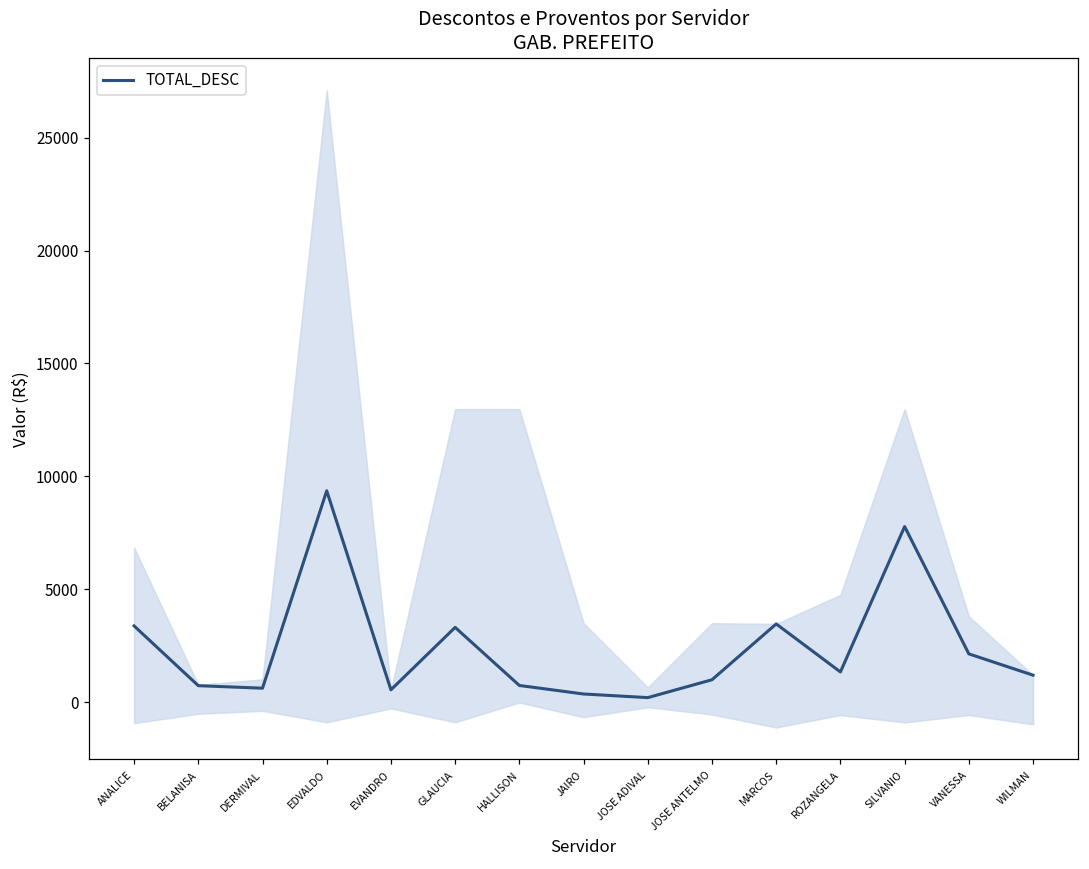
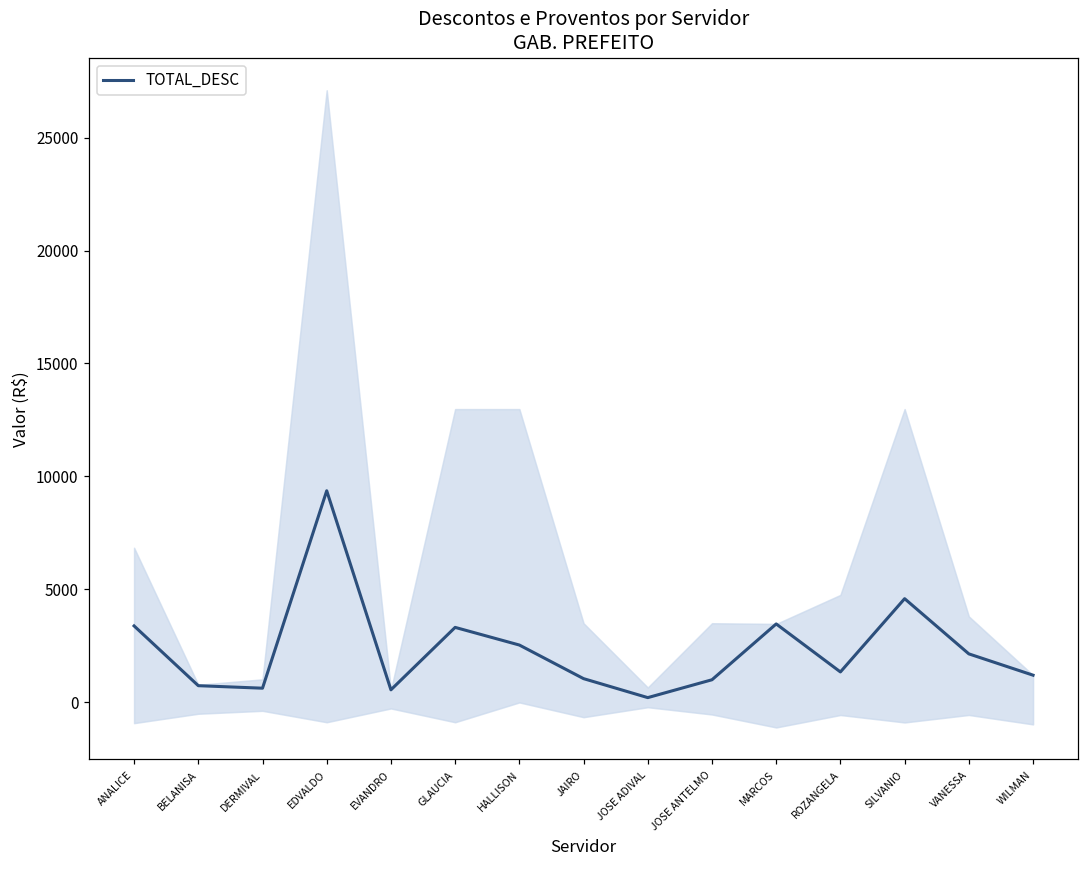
  {
    "TOTAL_DESC": {
      "ANALICE": 3400,
      "DERMIVAL": 600,
      "EDVALDO": 9400,
      "GLAUCIA": 3300,
-     "HALLISON": 700,
-     "JAIRO": 400,
+     "HALLISON": 2500,
+     "JAIRO": 1100,
      "JOSE ADIVAL": 200,
      "JOSE ANTELMO": 1000,
      "ROZANGELA": 1300,
-     "SILVANIO": 7800,
+     "SILVANIO": 4600,
      "VANESSA": 2100
    }
  }
